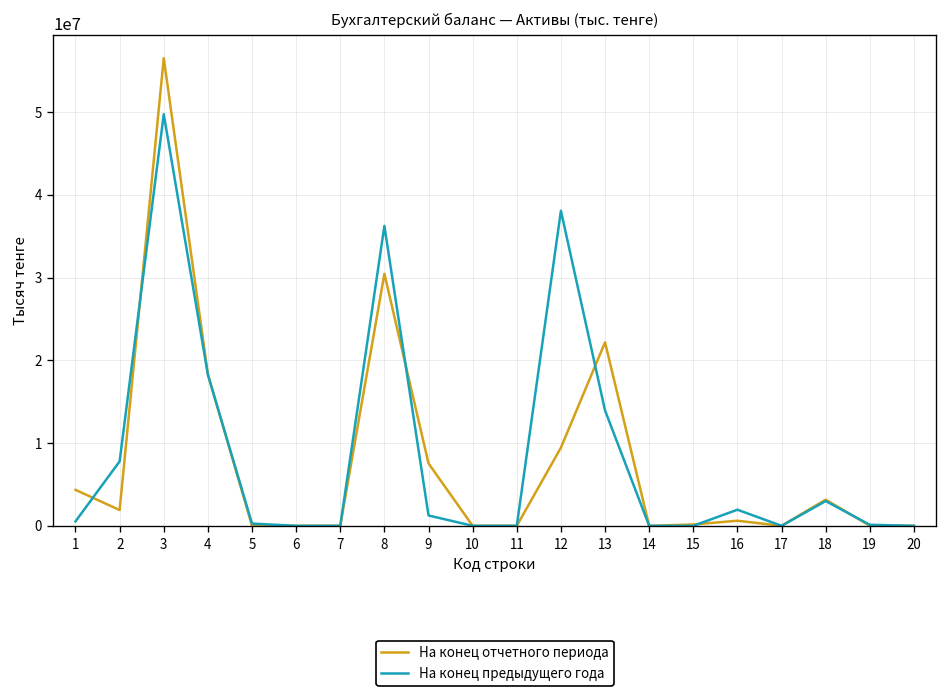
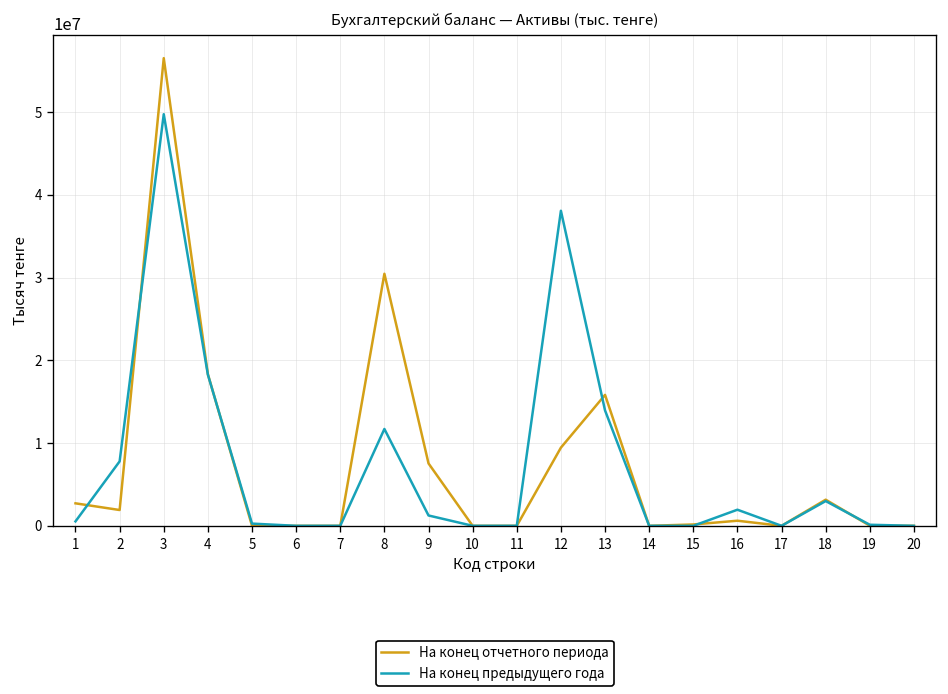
  {
    "На конец отчетного периода": {
-     "1": 4000000,
+     "1": 3000000,
      "2": 2000000,
      "3": 57000000,
      "8": 30000000,
      "9": 8000000,
      "12": 9000000,
-     "13": 22000000,
+     "13": 16000000,
      "16": 1000000
    },
    "На конец предыдущего года": {
      "1": 1000000,
      "2": 8000000,
      "3": 50000000,
-     "8": 36000000,
+     "8": 12000000,
      "9": 1000000,
      "12": 38000000,
      "13": 14000000,
      "16": 2000000
    }
  }
